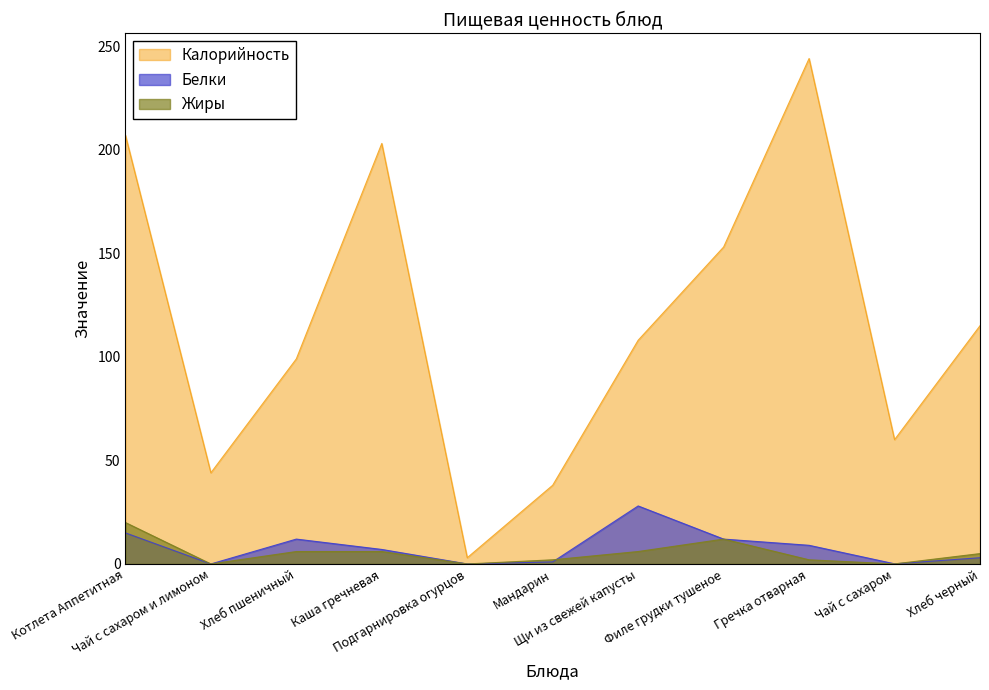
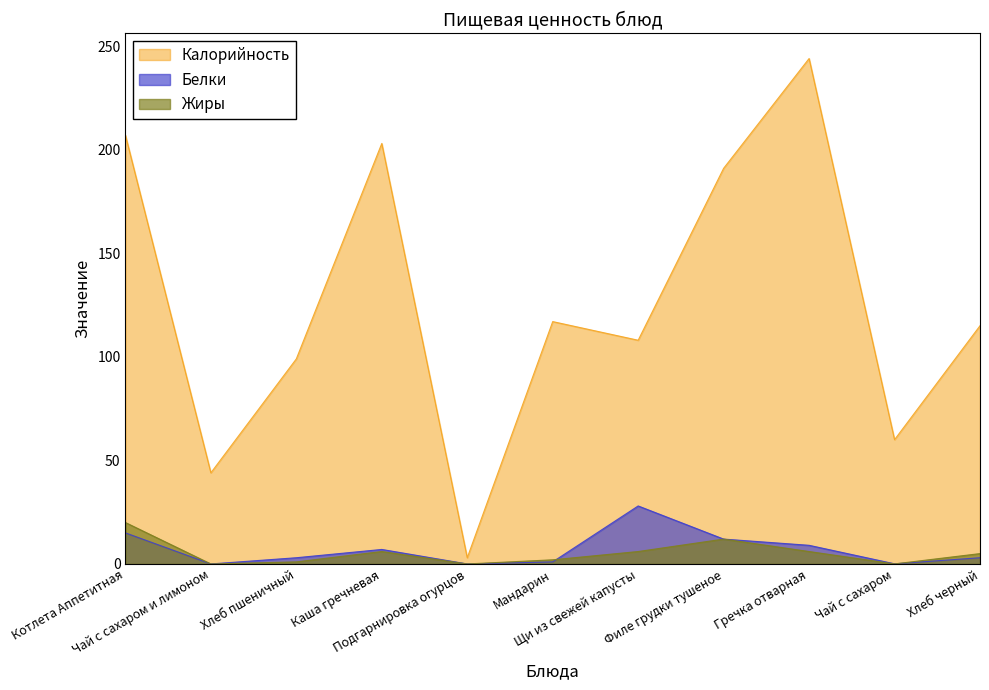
  {
    "Калорийность": {
      "Котлета Аппетитная": 207,
      "Чай с сахаром и лимоном": 44,
      "Хлеб пшеничный": 99,
      "Каша гречневая": 203,
      "Подгарнировка огурцов": 3,
-     "Мандарин": 38,
+     "Мандарин": 117,
      "Щи из свежей капусты": 108,
-     "Филе грудки тушеное": 153,
+     "Филе грудки тушеное": 191,
      "Гречка отварная": 244,
      "Чай с сахаром": 60,
      "Хлеб черный": 115
    },
    "Белки": {
      "Котлета Аппетитная": 15,
-     "Хлеб пшеничный": 12,
+     "Хлеб пшеничный": 3,
      "Щи из свежей капусты": 28,
      "Гречка отварная": 9,
      "Хлеб черный": 3
    },
    "Жиры": {
      "Котлета Аппетитная": 20,
-     "Хлеб пшеничный": 6,
+     "Хлеб пшеничный": 1,
      "Щи из свежей капусты": 6,
-     "Гречка отварная": 2,
+     "Гречка отварная": 6,
      "Хлеб черный": 5
    }
  }
